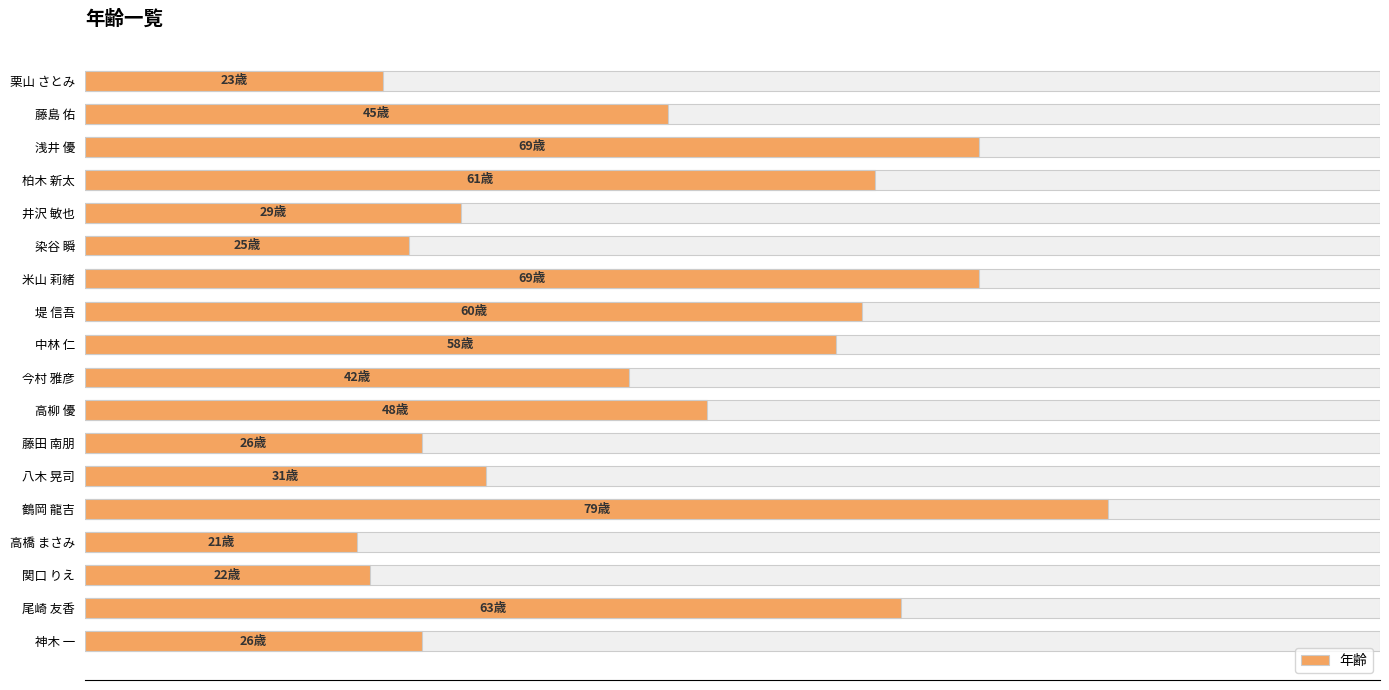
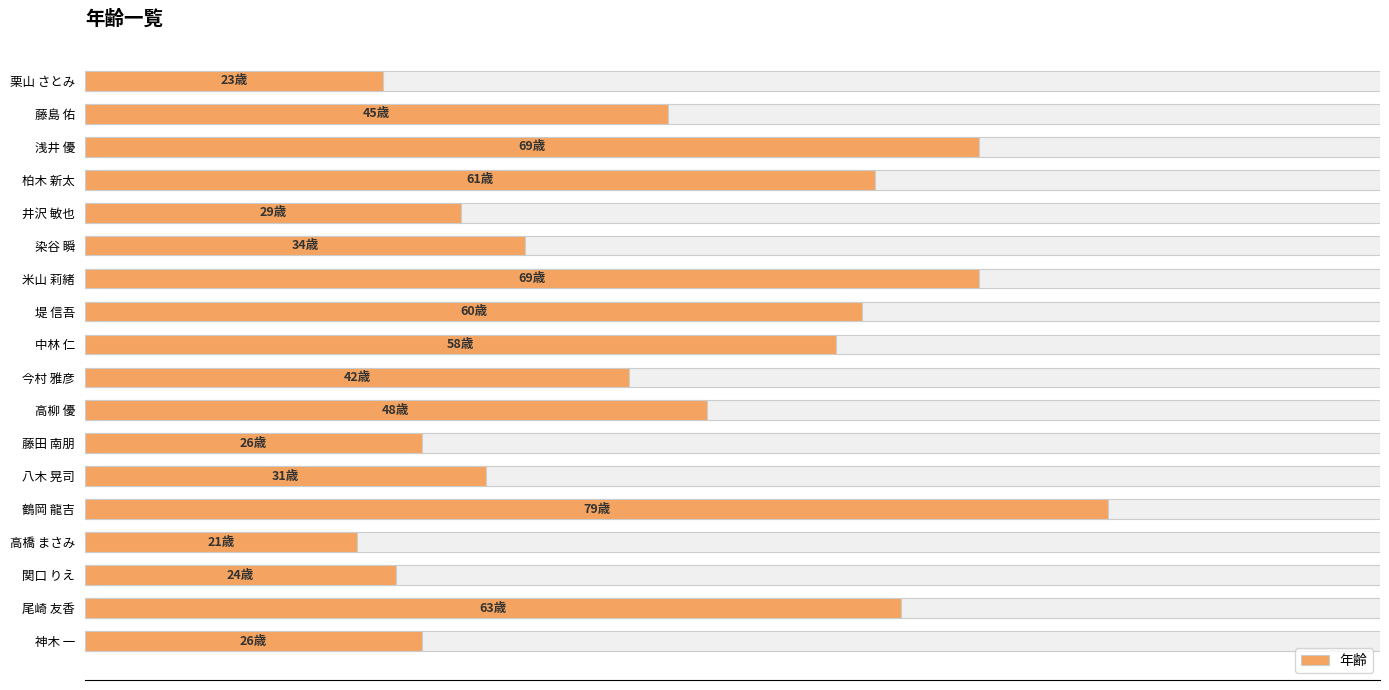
  {
    "年齢": {
-     "染谷 瞬": "25歳",
-     "関口 りえ": "22歳"
+     "染谷 瞬": "34歳",
+     "関口 りえ": "24歳"
    }
  }
